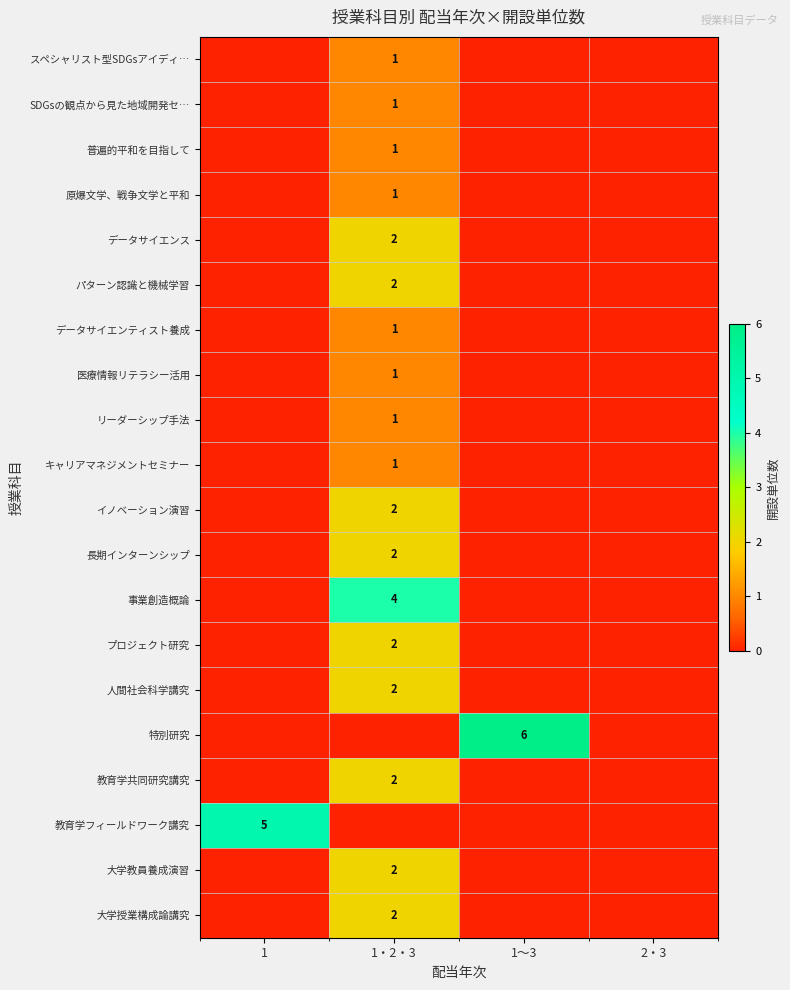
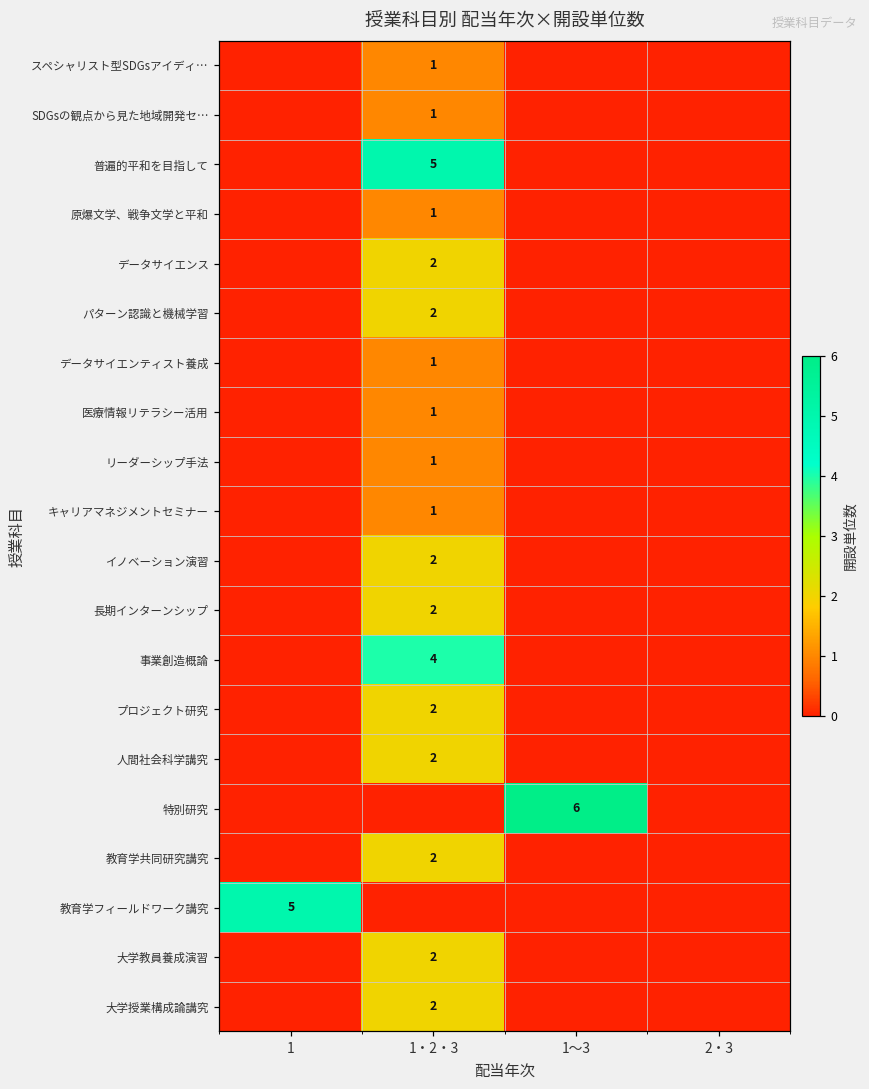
  {
    "スペシャリスト型SDGsアイディ…": {
      "1・2・3": 1
    },
    "SDGsの観点から見た地域開発セ…": {
      "1・2・3": 1
    },
    "普遍的平和を目指して": {
-     "1・2・3": 1
+     "1・2・3": 5
    },
    "原爆文学、戦争文学と平和": {
      "1・2・3": 1
    },
    "データサイエンス": {
      "1・2・3": 2
    },
    "パターン認識と機械学習": {
      "1・2・3": 2
    },
    "データサイエンティスト養成": {
      "1・2・3": 1
    },
    "医療情報リテラシー活用": {
      "1・2・3": 1
    },
    "リーダーシップ手法": {
      "1・2・3": 1
    },
    "キャリアマネジメントセミナー": {
      "1・2・3": 1
    },
    "イノベーション演習": {
      "1・2・3": 2
    },
    "長期インターンシップ": {
      "1・2・3": 2
    },
    "事業創造概論": {
      "1・2・3": 4
    },
    "プロジェクト研究": {
      "1・2・3": 2
    },
    "人間社会科学講究": {
      "1・2・3": 2
    },
    "特別研究": {
      "1～3": 6
    },
    "教育学共同研究講究": {
      "1・2・3": 2
    },
    "教育学フィールドワーク講究": {
      "1": 5
    },
    "大学教員養成演習": {
      "1・2・3": 2
    },
    "大学授業構成論講究": {
      "1・2・3": 2
    }
  }
